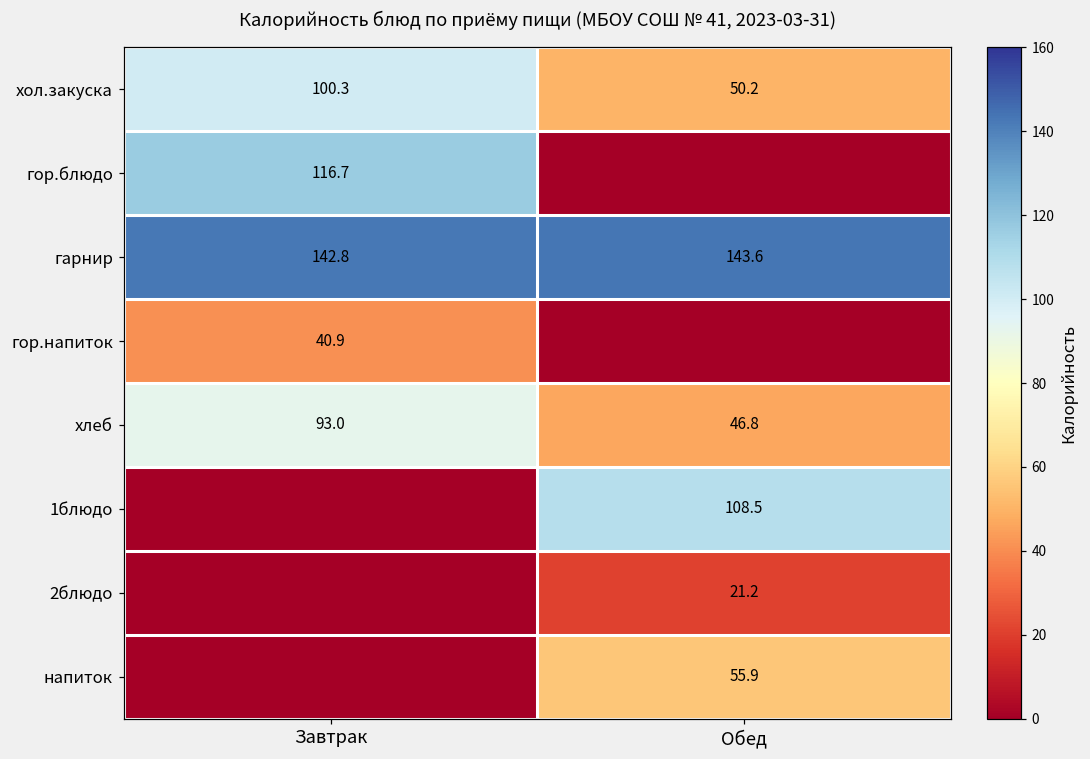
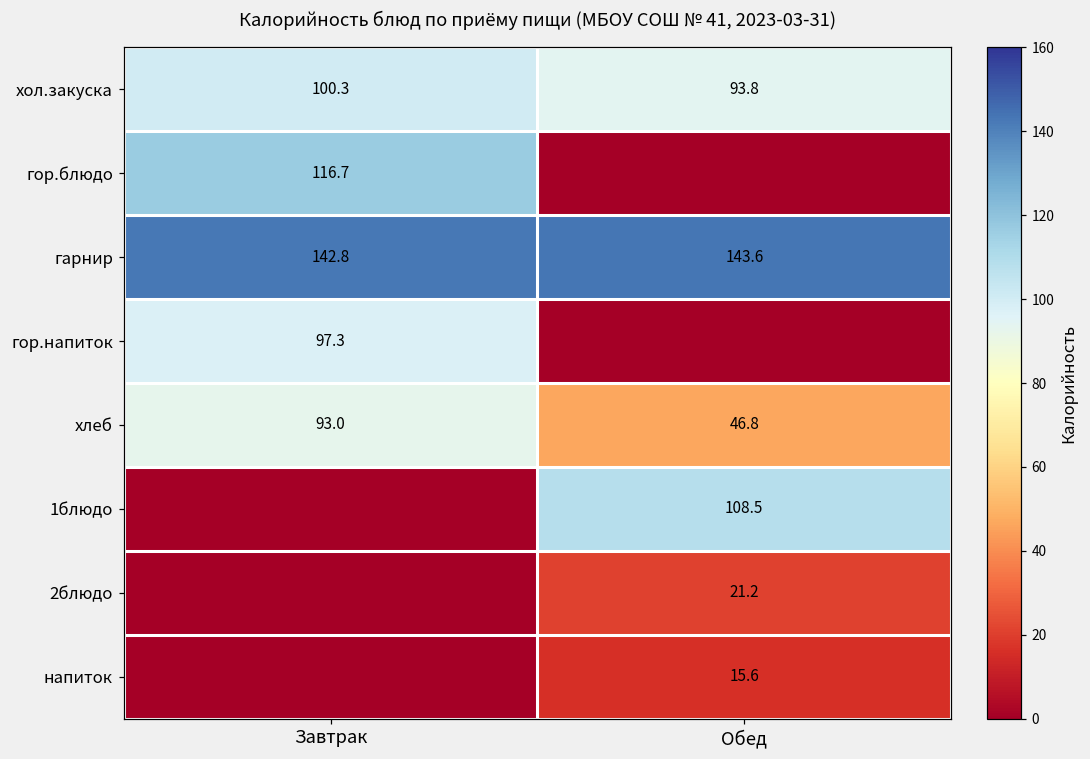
  {
    "хол.закуска": {
      "Завтрак": 100.3,
-     "Обед": 50.2
+     "Обед": 93.8
    },
    "гор.блюдо": {
      "Завтрак": 116.7
    },
    "гарнир": {
      "Завтрак": 142.8,
      "Обед": 143.6
    },
    "гор.напиток": {
-     "Завтрак": 40.9
+     "Завтрак": 97.3
    },
    "хлеб": {
      "Завтрак": 93.0,
      "Обед": 46.8
    },
    "1блюдо": {
      "Обед": 108.5
    },
    "2блюдо": {
      "Обед": 21.2
    },
    "напиток": {
-     "Обед": 55.9
+     "Обед": 15.6
    }
  }
